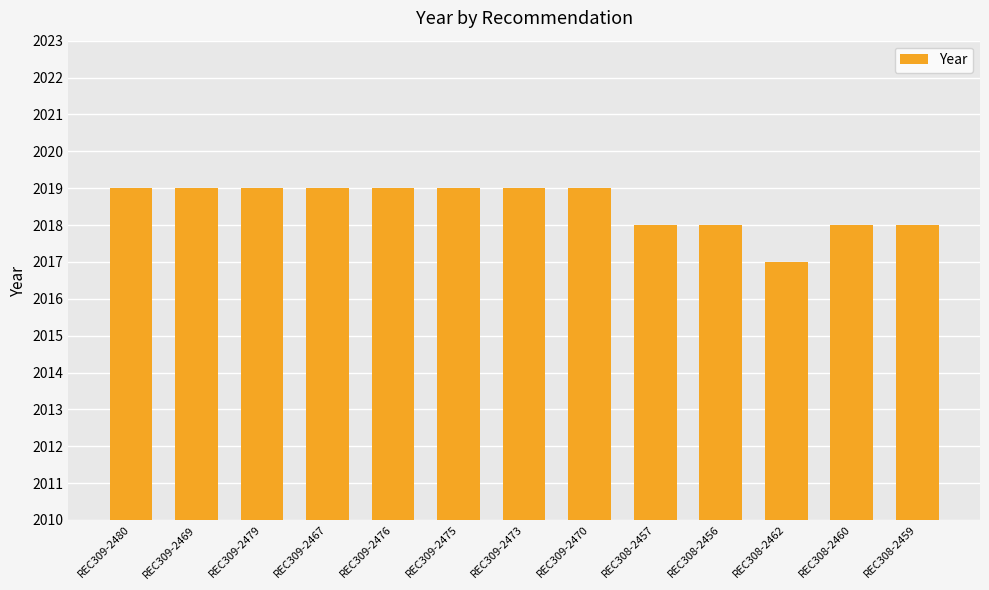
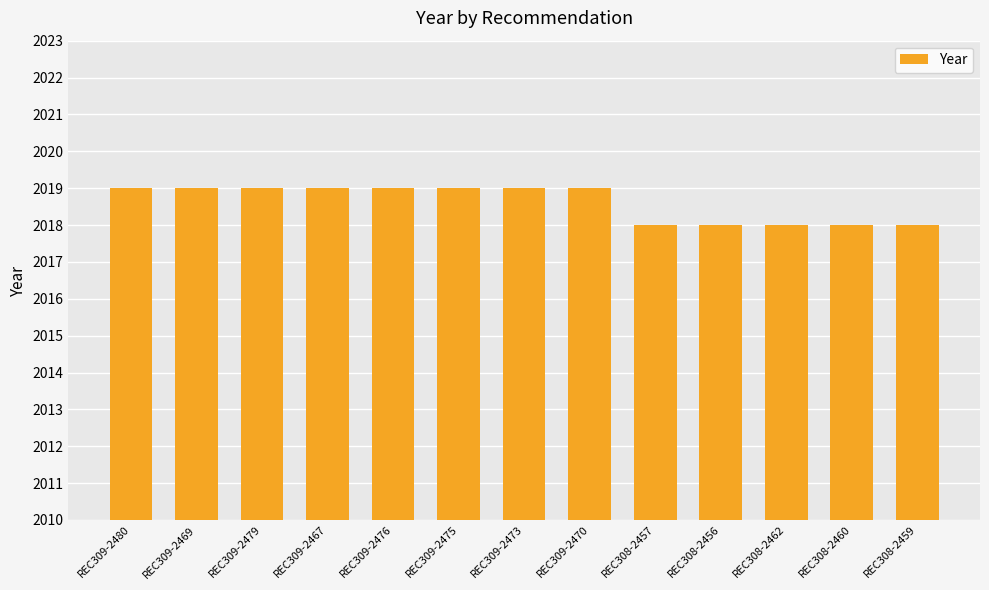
  {
    "REC309-2480": 2019,
    "REC309-2469": 2019,
    "REC309-2479": 2019,
    "REC309-2467": 2019,
    "REC309-2476": 2019,
    "REC309-2475": 2019,
    "REC309-2473": 2019,
    "REC309-2470": 2019,
    "REC308-2457": 2018,
    "REC308-2456": 2018,
-   "REC308-2462": 2017,
+   "REC308-2462": 2018,
    "REC308-2460": 2018,
    "REC308-2459": 2018
  }
